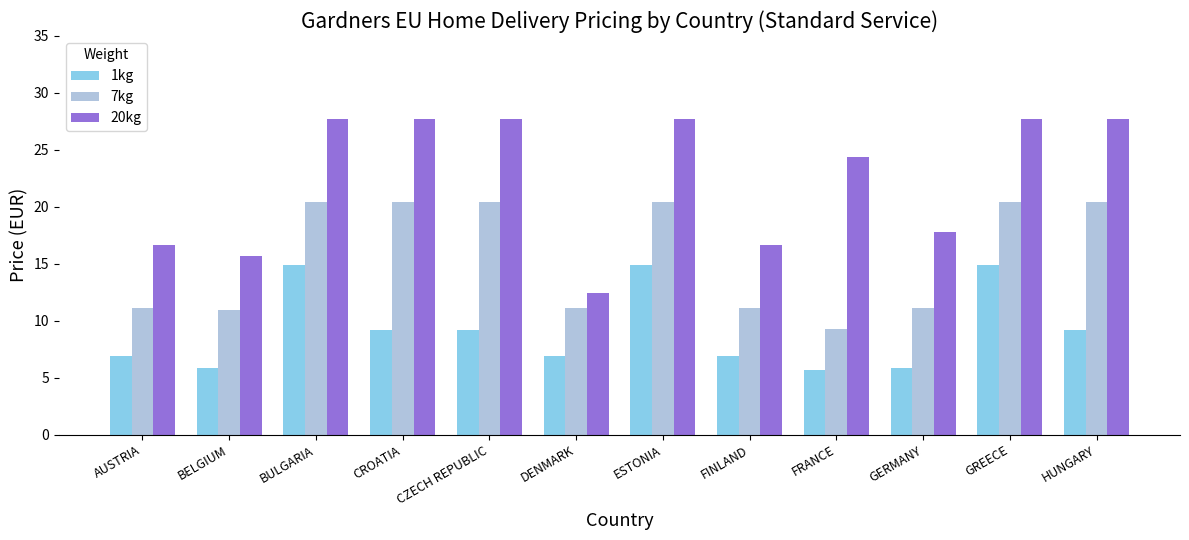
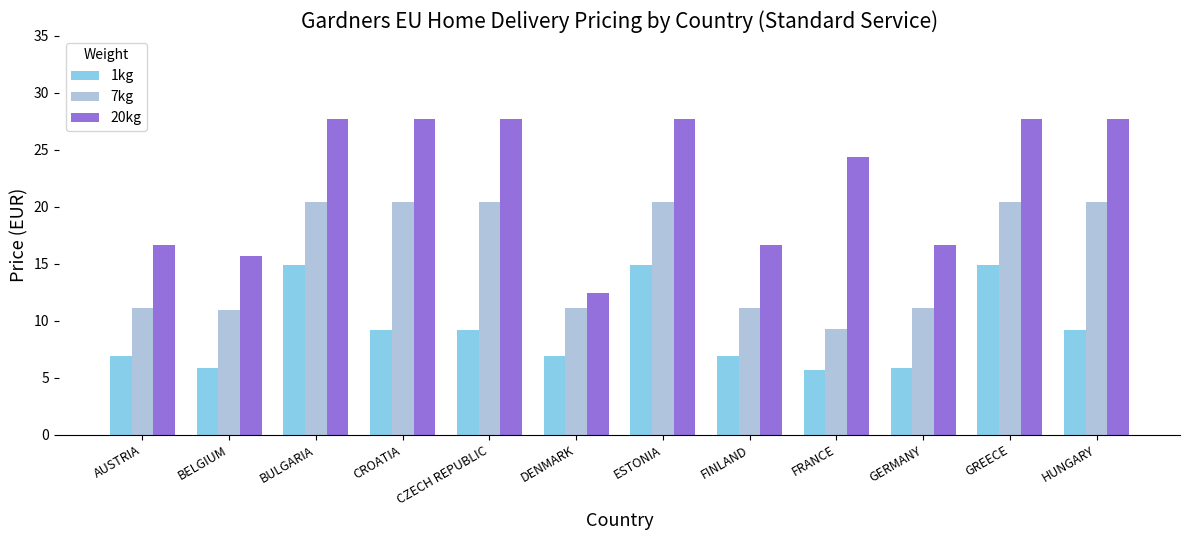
  {
    "20kg": {
      "AUSTRIA": 16.6,
      "BELGIUM": 15.7,
      "BULGARIA": 27.7,
      "CROATIA": 27.7,
      "CZECH REPUBLIC": 27.7,
      "DENMARK": 12.5,
      "ESTONIA": 27.7,
      "FINLAND": 16.6,
      "FRANCE": 24.4,
-     "GERMANY": 17.8,
+     "GERMANY": 16.6,
      "GREECE": 27.7,
      "HUNGARY": 27.7
    }
  }
